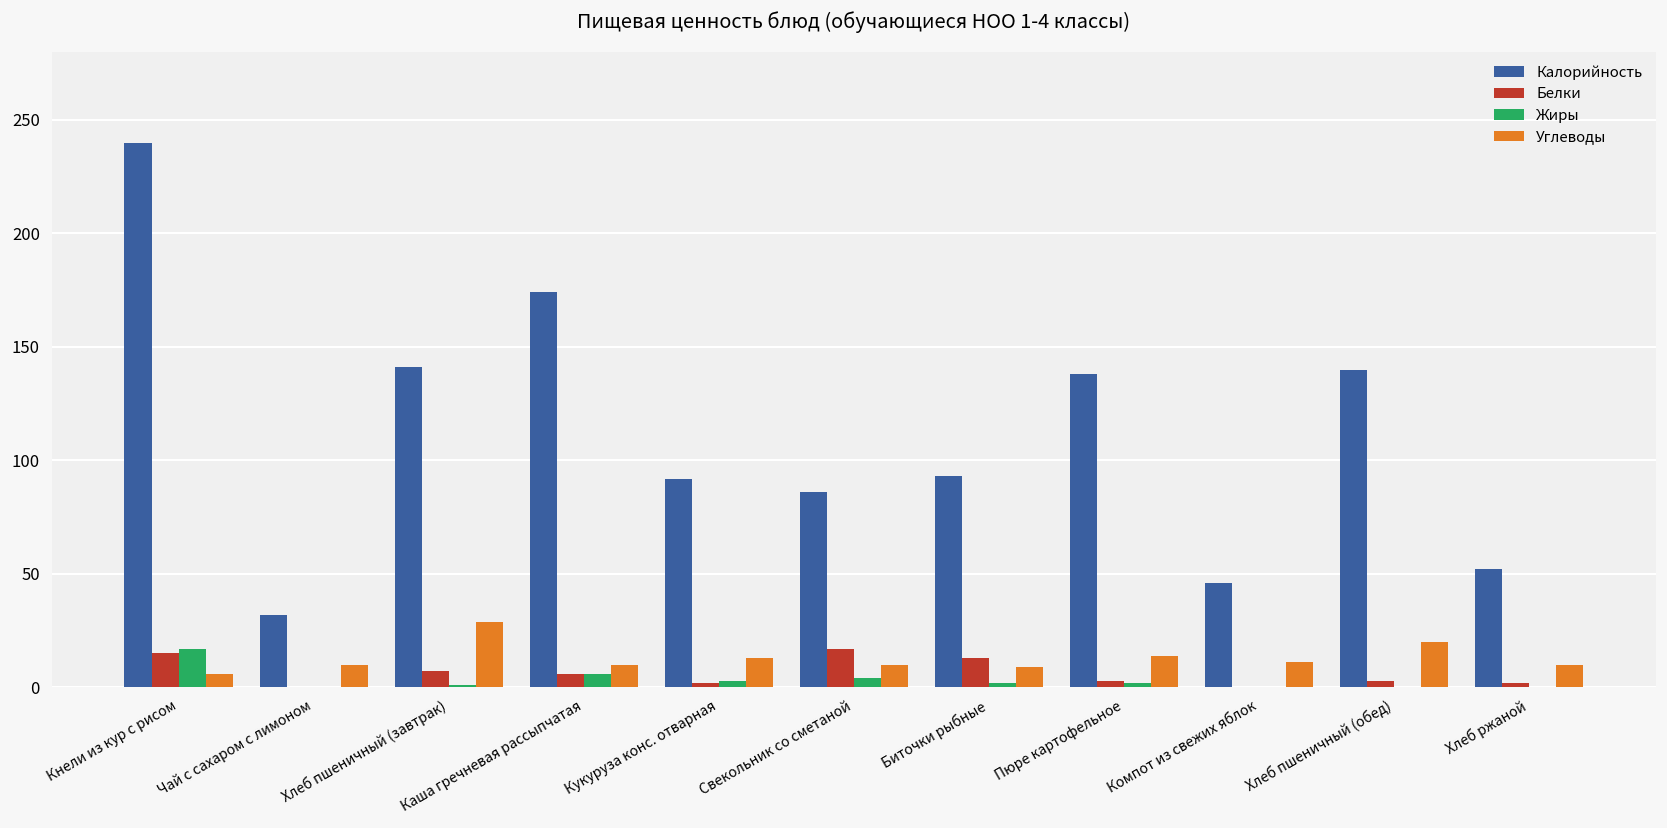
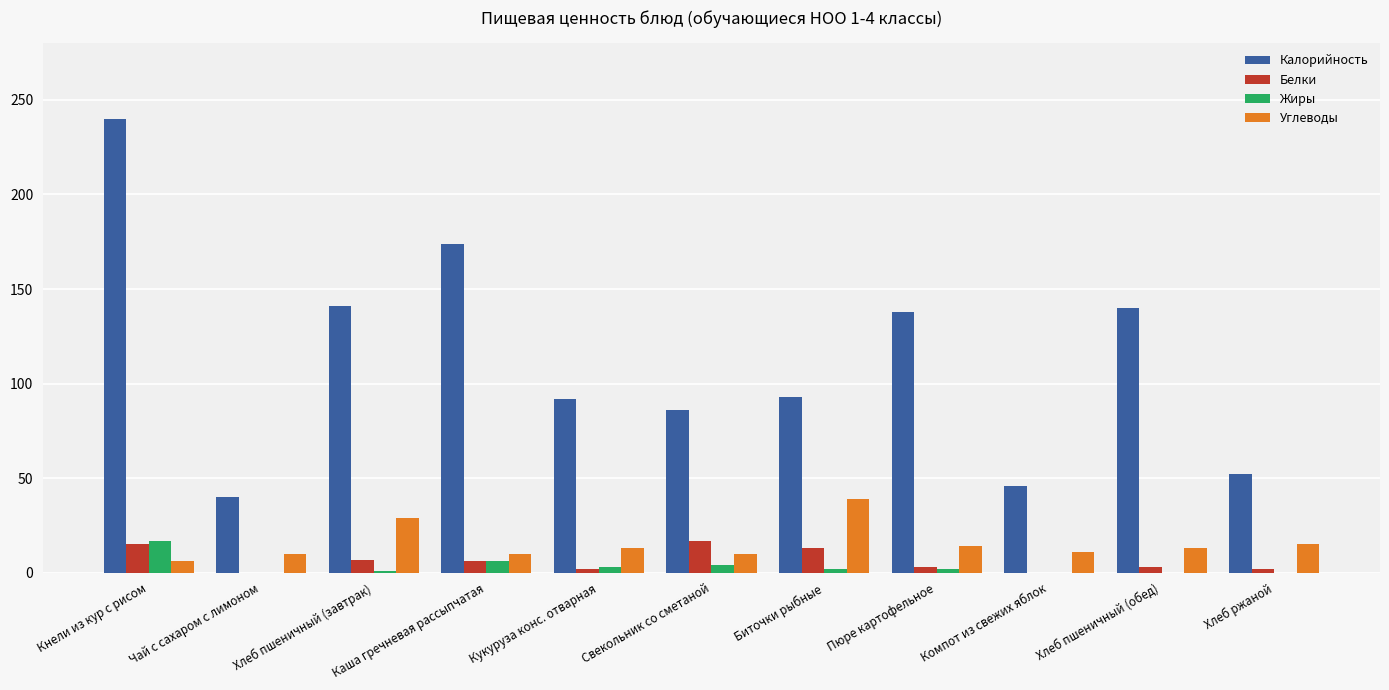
  {
    "Калорийность": {
      "Кнели из кур с рисом": 240,
-     "Чай с сахаром с лимоном": 32,
+     "Чай с сахаром с лимоном": 40,
      "Хлеб пшеничный (завтрак)": 141,
      "Каша гречневая рассыпчатая": 174,
      "Кукуруза конс. отварная": 92,
      "Свекольник со сметаной": 86,
      "Биточки рыбные": 93,
      "Пюре картофельное": 138,
      "Компот из свежих яблок": 46,
      "Хлеб пшеничный (обед)": 140,
      "Хлеб ржаной": 52
    },
    "Белки": {
      "Кнели из кур с рисом": 15,
      "Чай с сахаром с лимоном": 0,
      "Хлеб пшеничный (завтрак)": 7,
      "Каша гречневая рассыпчатая": 6,
      "Кукуруза конс. отварная": 2,
      "Свекольник со сметаной": 17,
      "Биточки рыбные": 13,
      "Пюре картофельное": 3,
      "Компот из свежих яблок": 0,
      "Хлеб пшеничный (обед)": 3,
      "Хлеб ржаной": 2
    },
    "Жиры": {
      "Кнели из кур с рисом": 17,
      "Чай с сахаром с лимоном": 0,
      "Каша гречневая рассыпчатая": 6,
      "Кукуруза конс. отварная": 3,
      "Свекольник со сметаной": 4,
      "Биточки рыбные": 2,
      "Пюре картофельное": 2,
      "Компот из свежих яблок": 0,
      "Хлеб пшеничный (обед)": 0,
      "Хлеб ржаной": 0
    },
    "Углеводы": {
      "Кнели из кур с рисом": 6,
      "Чай с сахаром с лимоном": 10,
      "Хлеб пшеничный (завтрак)": 29,
      "Каша гречневая рассыпчатая": 10,
      "Кукуруза конс. отварная": 13,
      "Свекольник со сметаной": 10,
-     "Биточки рыбные": 9,
+     "Биточки рыбные": 39,
      "Пюре картофельное": 14,
      "Компот из свежих яблок": 11,
-     "Хлеб пшеничный (обед)": 20,
-     "Хлеб ржаной": 10
+     "Хлеб пшеничный (обед)": 13,
+     "Хлеб ржаной": 15
    }
  }
